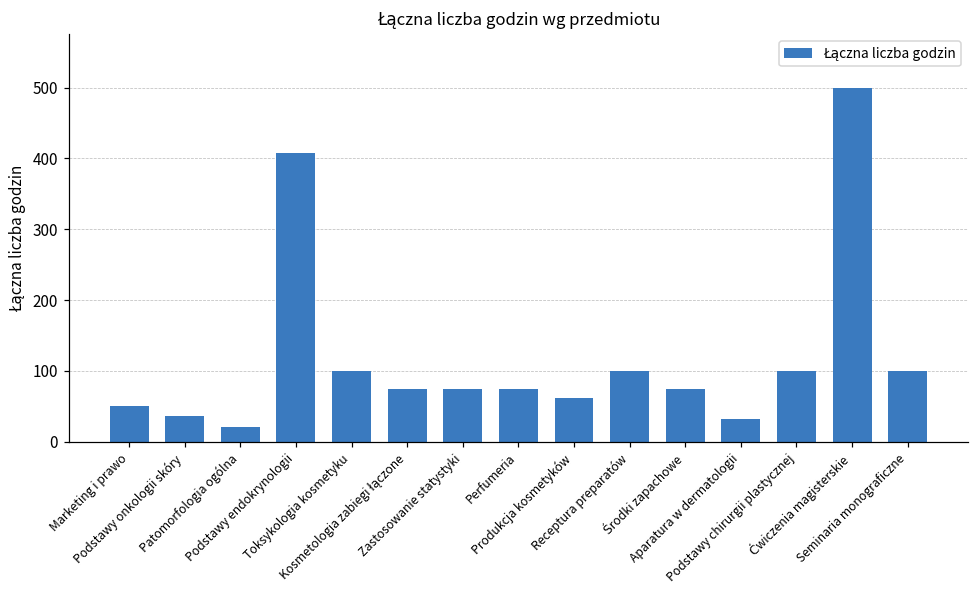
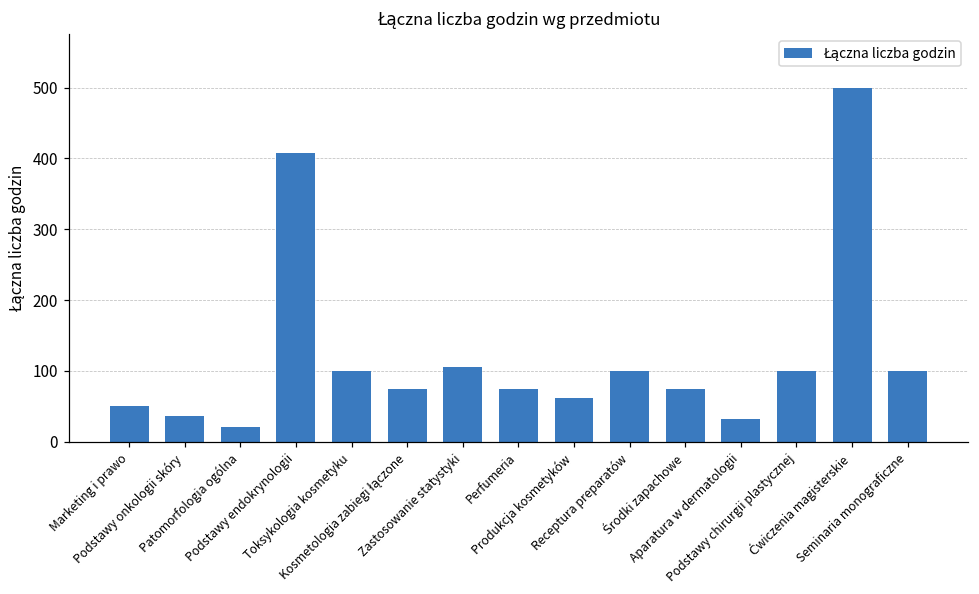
  {
    "Marketing i prawo": 50,
    "Podstawy onkologii skóry": 40,
    "Patomorfologia ogólna": 20,
    "Podstawy endokrynologii": 410,
    "Toksykologia kosmetyku": 100,
    "Kosmetologia zabiegi łączone": 80,
-   "Zastosowanie statystyki": 80,
+   "Zastosowanie statystyki": 110,
    "Perfumeria": 80,
    "Produkcja kosmetyków": 60,
    "Receptura preparatów": 100,
    "Środki zapachowe": 80,
    "Aparatura w dermatologii": 30,
    "Podstawy chirurgii plastycznej": 100,
    "Ćwiczenia magisterskie": 500,
    "Seminaria monograficzne": 100
  }
